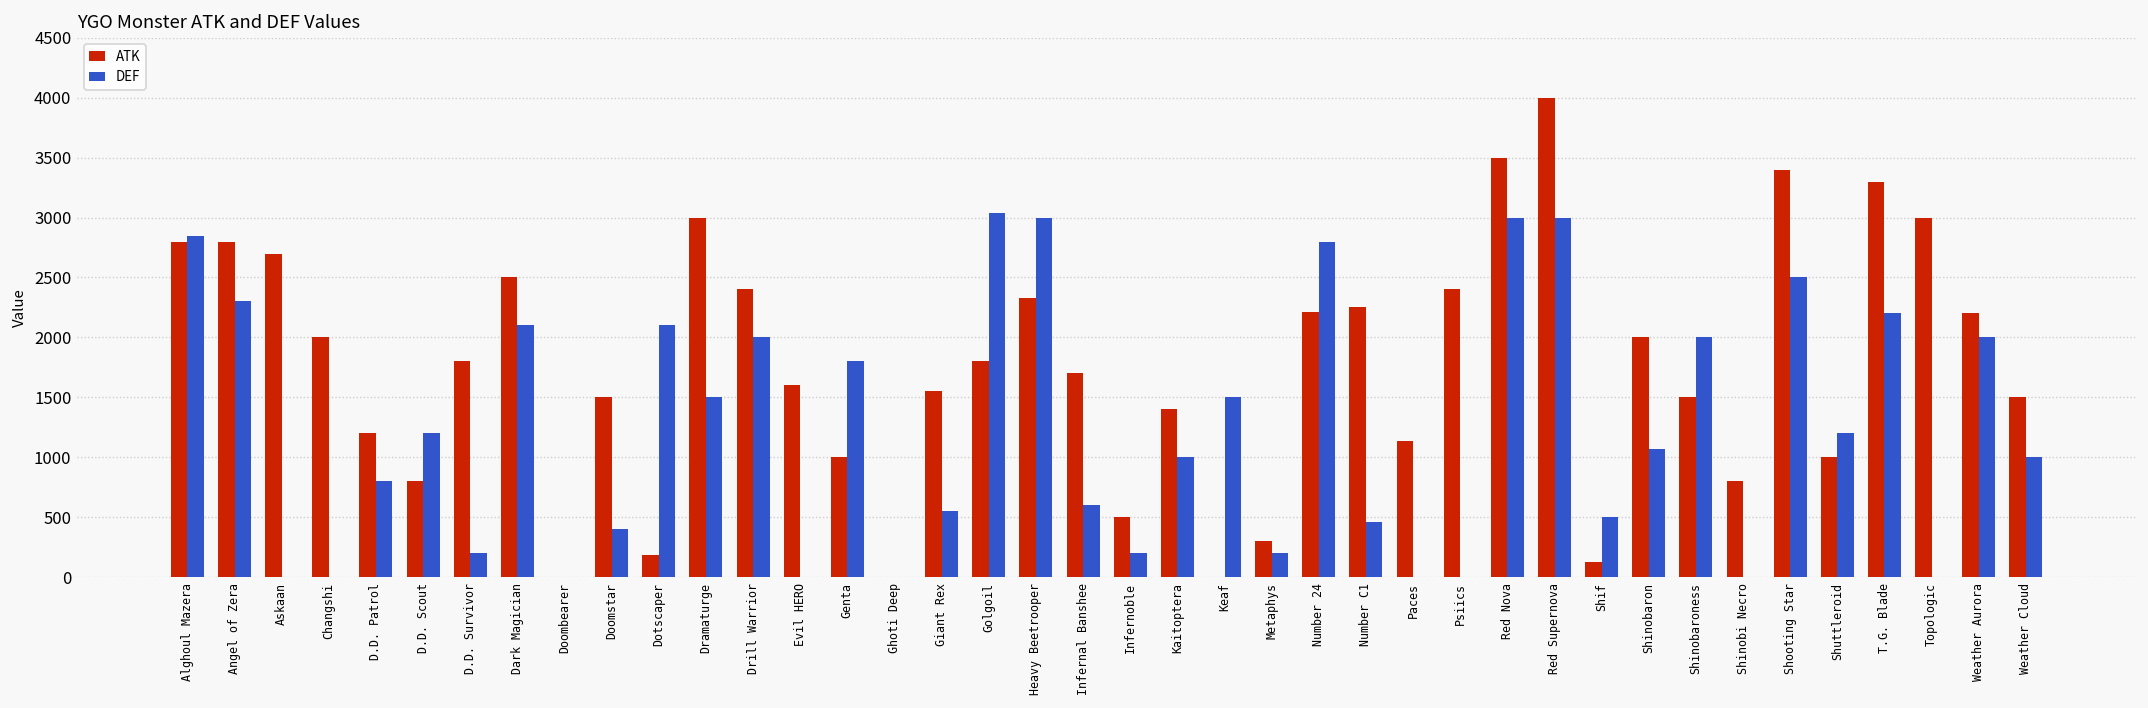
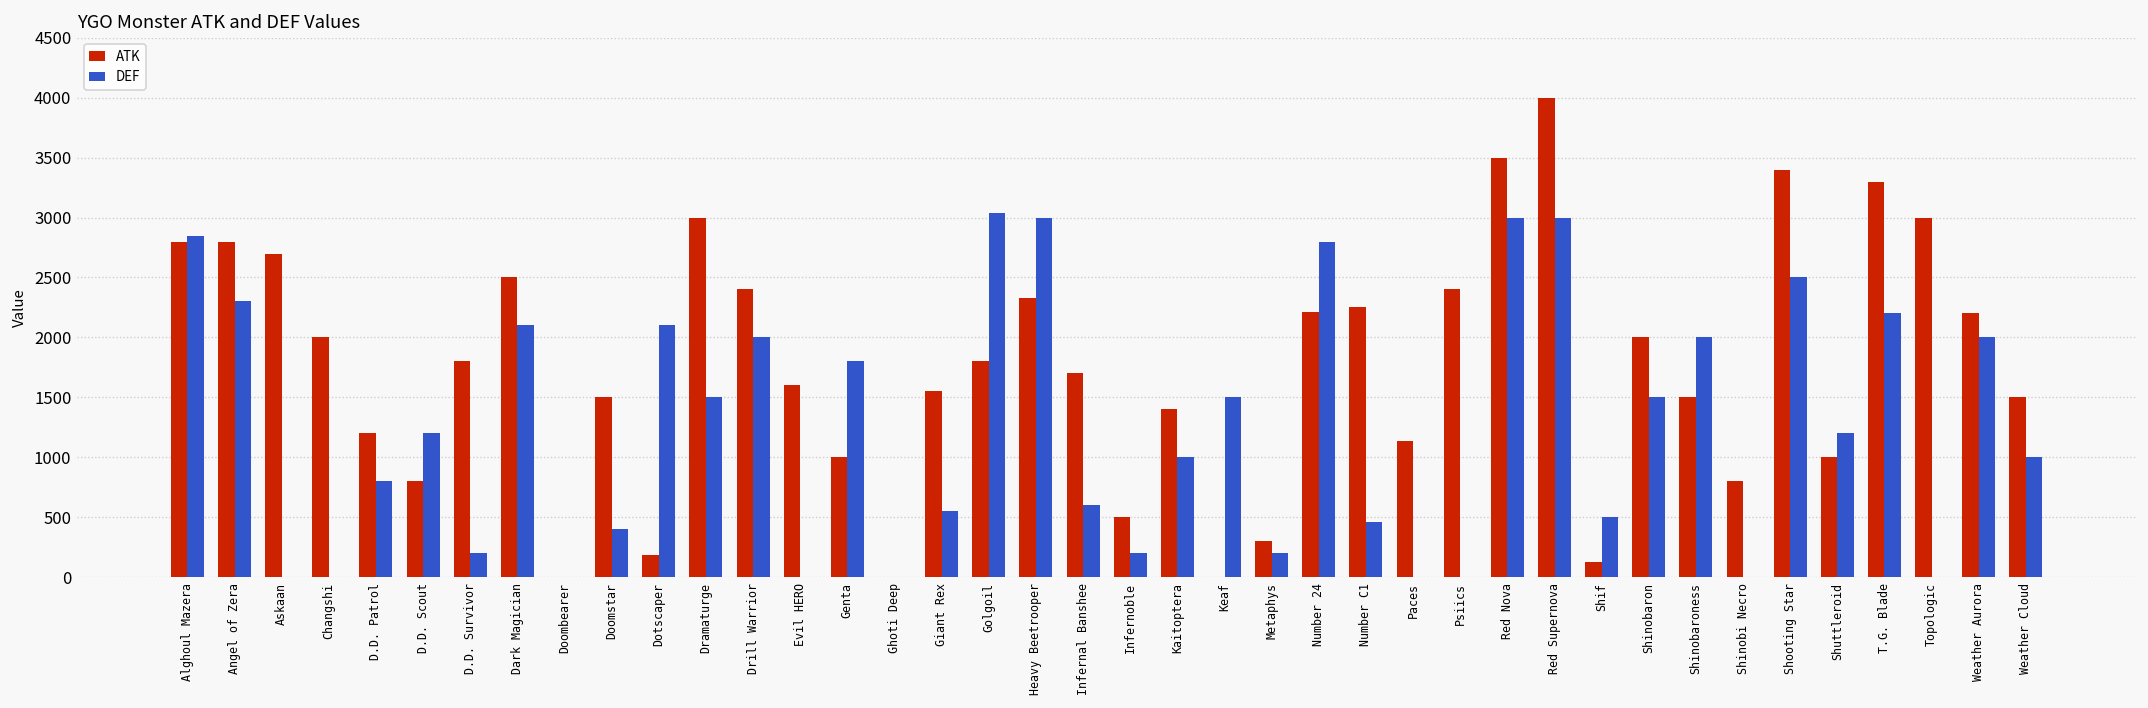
  {
    "ATK": {
      "Alghoul Mazera": 2800,
      "Angel of Zera": 2800,
      "Askaan": 2700,
      "Changshi": 2000,
      "D.D. Patrol": 1200,
      "D.D. Scout": 800,
      "D.D. Survivor": 1800,
      "Dark Magician": 2500,
      "Doombearer": 0,
      "Doomstar": 1500,
      "Dotscaper": 200,
      "Dramaturge": 3000,
      "Drill Warrior": 2400,
      "Evil HERO": 1600,
      "Genta": 1000,
      "Ghoti Deep": 0,
      "Giant Rex": 1600,
      "Golgoil": 1800,
      "Heavy Beetrooper": 2300,
      "Infernal Banshee": 1700,
      "Infernoble": 500,
      "Kaitoptera": 1400,
      "Keaf": 0,
      "Metaphys": 300,
      "Number 24": 2200,
      "Number C1": 2300,
      "Paces": 1100,
      "Psiics": 2400,
      "Red Nova": 3500,
      "Red Supernova": 4000,
      "Shif": 100,
      "Shinobaron": 2000,
      "Shinobaroness": 1500,
      "Shinobi Necro": 800,
      "Shooting Star": 3400,
      "Shuttleroid": 1000,
      "T.G. Blade": 3300,
      "Topologic": 3000,
      "Weather Aurora": 2200,
      "Weather Cloud": 1500
    },
    "DEF": {
      "Alghoul Mazera": 2800,
      "Angel of Zera": 2300,
      "Askaan": 0,
      "Changshi": 0,
      "D.D. Patrol": 800,
      "D.D. Scout": 1200,
      "D.D. Survivor": 200,
      "Dark Magician": 2100,
      "Doombearer": 0,
      "Doomstar": 400,
      "Dotscaper": 2100,
      "Dramaturge": 1500,
      "Drill Warrior": 2000,
      "Evil HERO": 0,
      "Genta": 1800,
      "Ghoti Deep": 0,
      "Giant Rex": 600,
      "Golgoil": 3000,
      "Heavy Beetrooper": 3000,
      "Infernal Banshee": 600,
      "Infernoble": 200,
      "Kaitoptera": 1000,
      "Keaf": 1500,
      "Metaphys": 200,
      "Number 24": 2800,
      "Number C1": 500,
      "Paces": 0,
      "Psiics": 0,
      "Red Nova": 3000,
      "Red Supernova": 3000,
      "Shif": 500,
-     "Shinobaron": 1100,
+     "Shinobaron": 1500,
      "Shinobaroness": 2000,
      "Shinobi Necro": 0,
      "Shooting Star": 2500,
      "Shuttleroid": 1200,
      "T.G. Blade": 2200,
      "Topologic": 0,
      "Weather Aurora": 2000,
      "Weather Cloud": 1000
    }
  }
